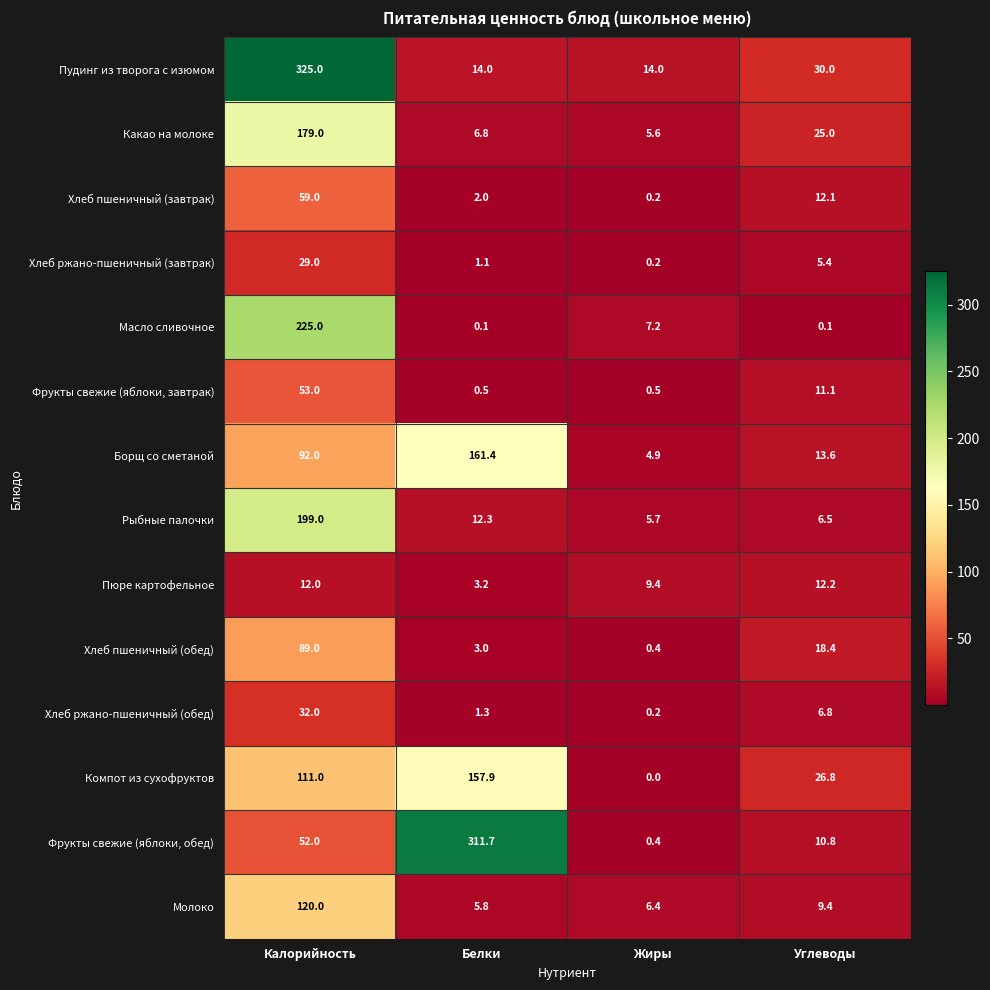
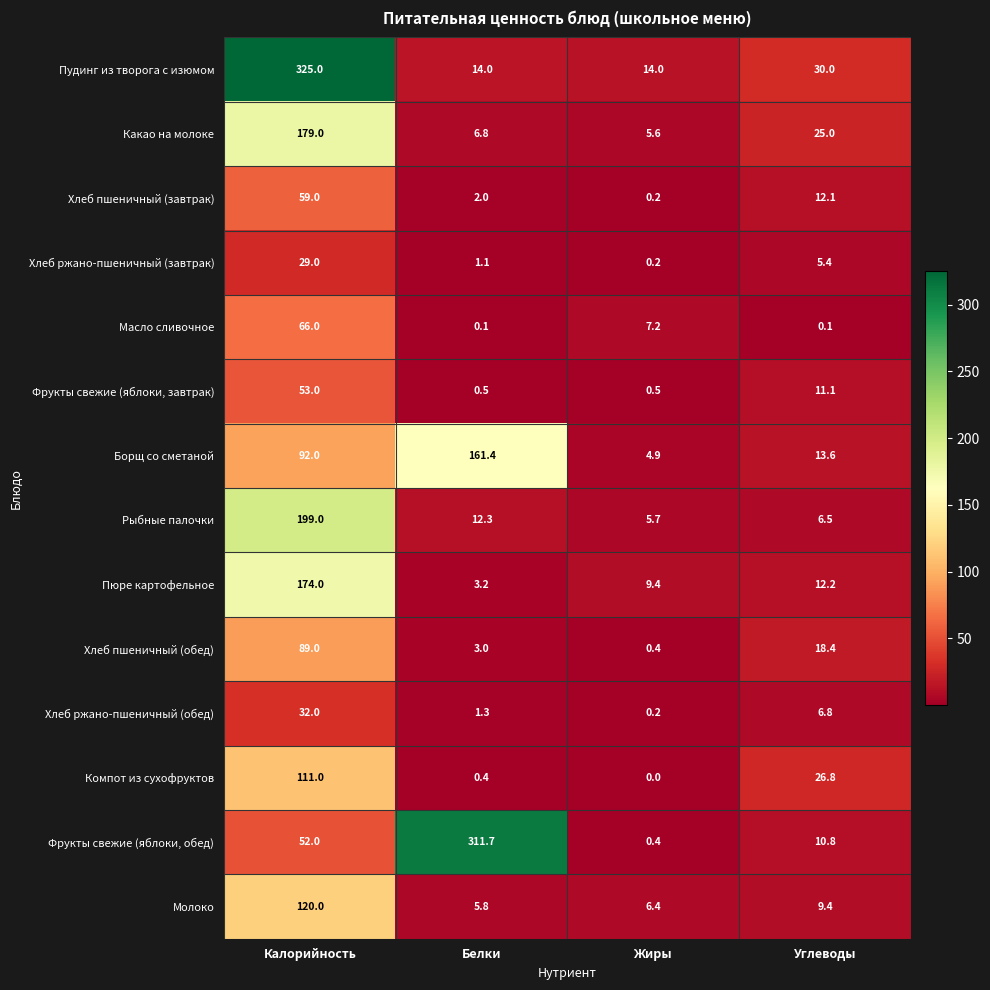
  {
    "Пудинг из творога с изюмом": {
      "Калорийность": 325.0,
      "Белки": 14.0,
      "Жиры": 14.0,
      "Углеводы": 30.0
    },
    "Какао на молоке": {
      "Калорийность": 179.0,
      "Белки": 6.8,
      "Жиры": 5.6,
      "Углеводы": 25.0
    },
    "Хлеб пшеничный (завтрак)": {
      "Калорийность": 59.0,
      "Белки": 2.0,
      "Жиры": 0.2,
      "Углеводы": 12.1
    },
    "Хлеб ржано-пшеничный (завтрак)": {
      "Калорийность": 29.0,
      "Белки": 1.1,
      "Жиры": 0.2,
      "Углеводы": 5.4
    },
    "Масло сливочное": {
-     "Калорийность": 225.0,
+     "Калорийность": 66.0,
      "Белки": 0.1,
      "Жиры": 7.2,
      "Углеводы": 0.1
    },
    "Фрукты свежие (яблоки, завтрак)": {
      "Калорийность": 53.0,
      "Белки": 0.5,
      "Жиры": 0.5,
      "Углеводы": 11.1
    },
    "Борщ со сметаной": {
      "Калорийность": 92.0,
      "Белки": 161.4,
      "Жиры": 4.9,
      "Углеводы": 13.6
    },
    "Рыбные палочки": {
      "Калорийность": 199.0,
      "Белки": 12.3,
      "Жиры": 5.7,
      "Углеводы": 6.5
    },
    "Пюре картофельное": {
-     "Калорийность": 12.0,
+     "Калорийность": 174.0,
      "Белки": 3.2,
      "Жиры": 9.4,
      "Углеводы": 12.2
    },
    "Хлеб пшеничный (обед)": {
      "Калорийность": 89.0,
      "Белки": 3.0,
      "Жиры": 0.4,
      "Углеводы": 18.4
    },
    "Хлеб ржано-пшеничный (обед)": {
      "Калорийность": 32.0,
      "Белки": 1.3,
      "Жиры": 0.2,
      "Углеводы": 6.8
    },
    "Компот из сухофруктов": {
      "Калорийность": 111.0,
-     "Белки": 157.9,
+     "Белки": 0.4,
      "Жиры": 0.0,
      "Углеводы": 26.8
    },
    "Фрукты свежие (яблоки, обед)": {
      "Калорийность": 52.0,
      "Белки": 311.7,
      "Жиры": 0.4,
      "Углеводы": 10.8
    },
    "Молоко": {
      "Калорийность": 120.0,
      "Белки": 5.8,
      "Жиры": 6.4,
      "Углеводы": 9.4
    }
  }
